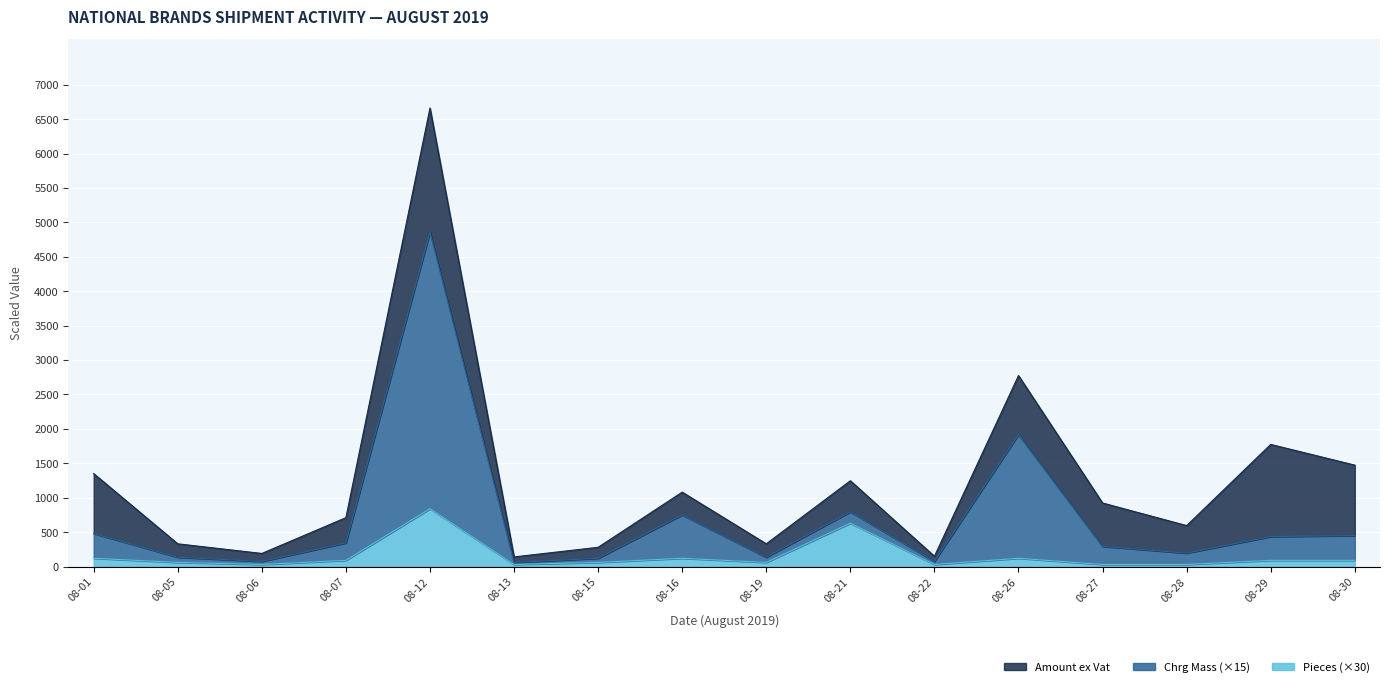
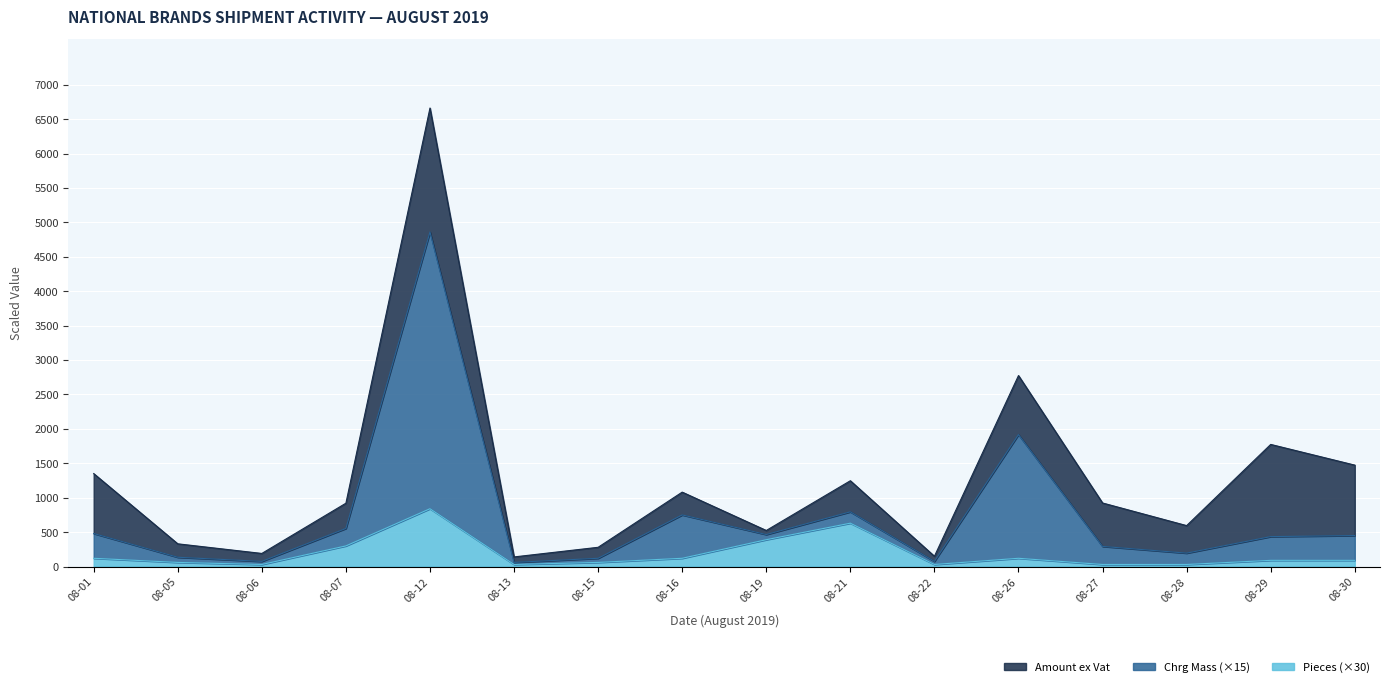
  {
    "Pieces (×30)": {
      "08-01": 100,
      "08-05": 100,
      "08-06": 0,
-     "08-07": 100,
+     "08-07": 300,
      "08-12": 800,
      "08-15": 100,
      "08-16": 100,
-     "08-19": 100,
+     "08-19": 400,
      "08-21": 600,
      "08-22": 0,
      "08-26": 100,
      "08-27": 0,
      "08-28": 0,
      "08-29": 100,
      "08-30": 100
    },
    "Chrg Mass (×15)": {
      "08-01": 400,
      "08-05": 100,
      "08-06": 0,
      "08-07": 300,
      "08-12": 4000,
      "08-15": 100,
      "08-16": 600,
      "08-19": 100,
      "08-21": 200,
      "08-22": 0,
      "08-26": 1800,
      "08-27": 300,
      "08-28": 200,
      "08-29": 300,
      "08-30": 400
    },
    "Amount ex Vat": {
      "08-01": 900,
      "08-05": 200,
      "08-06": 100,
      "08-07": 400,
      "08-12": 1800,
      "08-13": 100,
      "08-15": 200,
      "08-16": 300,
-     "08-19": 200,
+     "08-19": 100,
      "08-21": 500,
      "08-22": 100,
      "08-26": 900,
      "08-27": 600,
      "08-28": 400,
      "08-29": 1300,
      "08-30": 1000
    }
  }
